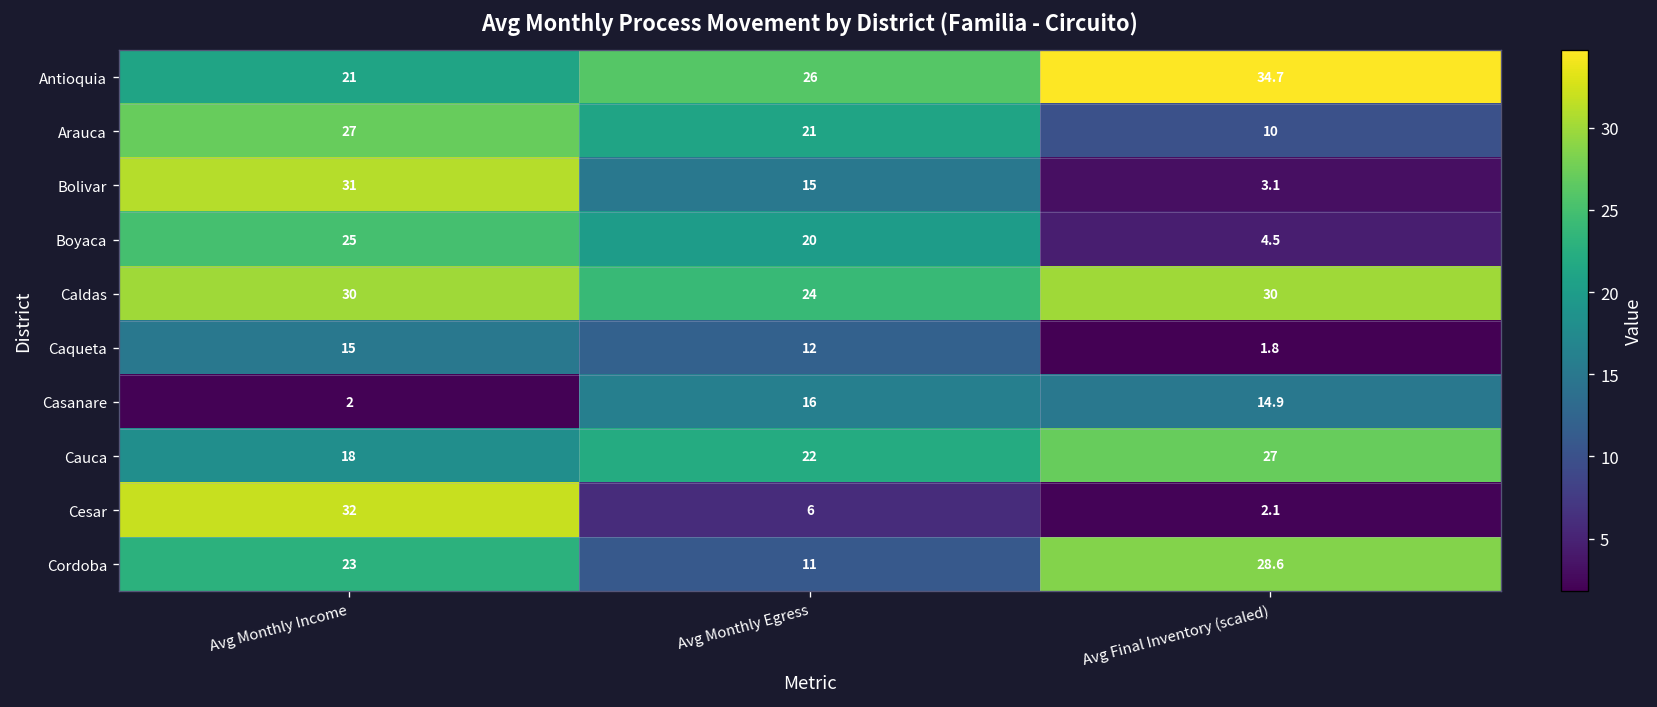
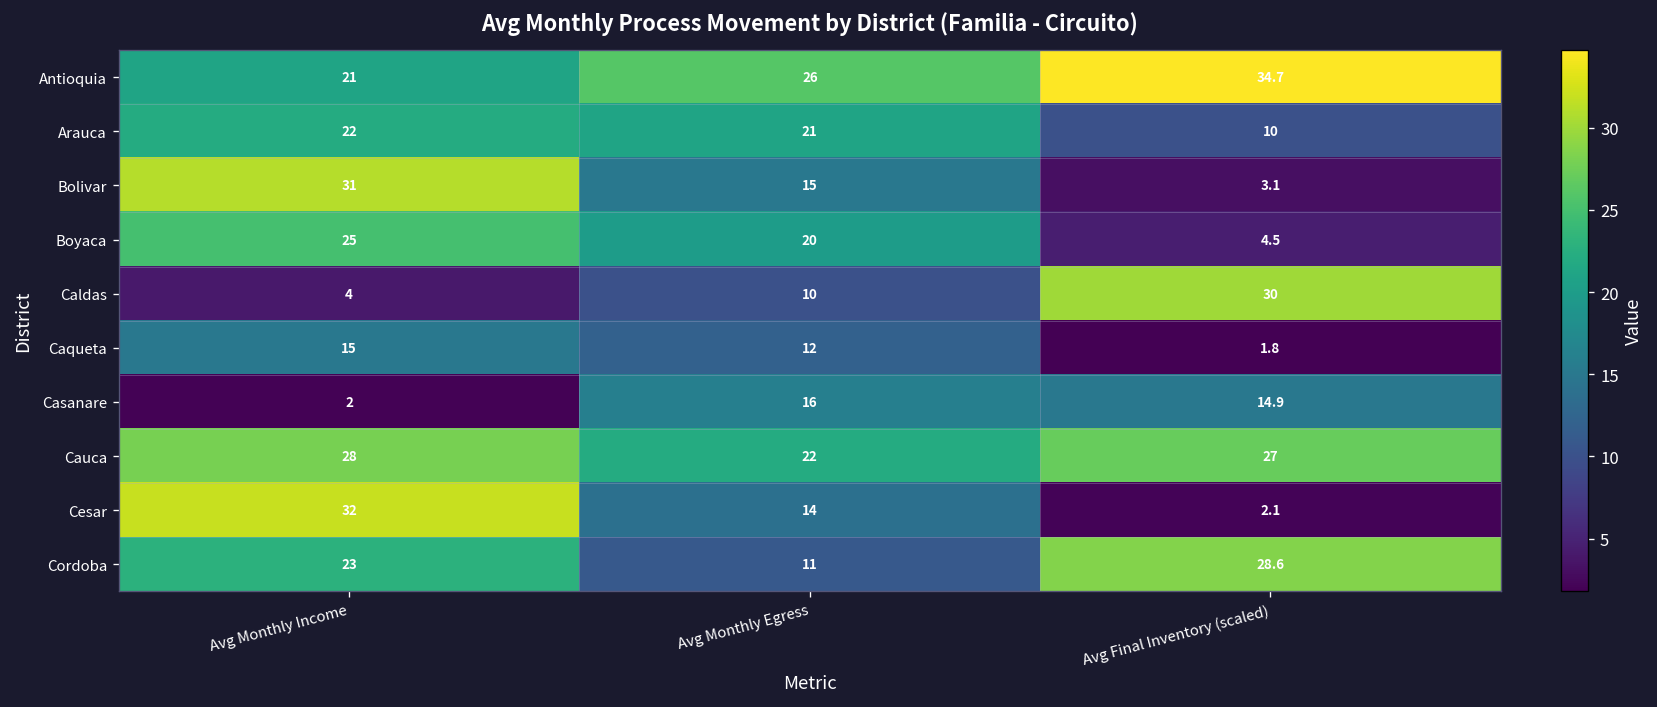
  {
    "Antioquia": {
      "Avg Monthly Income": 21,
      "Avg Monthly Egress": 26,
      "Avg Final Inventory (scaled)": 34.7
    },
    "Arauca": {
-     "Avg Monthly Income": 27,
+     "Avg Monthly Income": 22,
      "Avg Monthly Egress": 21,
      "Avg Final Inventory (scaled)": 10
    },
    "Bolivar": {
      "Avg Monthly Income": 31,
      "Avg Monthly Egress": 15,
      "Avg Final Inventory (scaled)": 3.1
    },
    "Boyaca": {
      "Avg Monthly Income": 25,
      "Avg Monthly Egress": 20,
      "Avg Final Inventory (scaled)": 4.5
    },
    "Caldas": {
-     "Avg Monthly Income": 30,
-     "Avg Monthly Egress": 24,
+     "Avg Monthly Income": 4,
+     "Avg Monthly Egress": 10,
      "Avg Final Inventory (scaled)": 30
    },
    "Caqueta": {
      "Avg Monthly Income": 15,
      "Avg Monthly Egress": 12,
      "Avg Final Inventory (scaled)": 1.8
    },
    "Casanare": {
      "Avg Monthly Income": 2,
      "Avg Monthly Egress": 16,
      "Avg Final Inventory (scaled)": 14.9
    },
    "Cauca": {
-     "Avg Monthly Income": 18,
+     "Avg Monthly Income": 28,
      "Avg Monthly Egress": 22,
      "Avg Final Inventory (scaled)": 27
    },
    "Cesar": {
      "Avg Monthly Income": 32,
-     "Avg Monthly Egress": 6,
+     "Avg Monthly Egress": 14,
      "Avg Final Inventory (scaled)": 2.1
    },
    "Cordoba": {
      "Avg Monthly Income": 23,
      "Avg Monthly Egress": 11,
      "Avg Final Inventory (scaled)": 28.6
    }
  }
